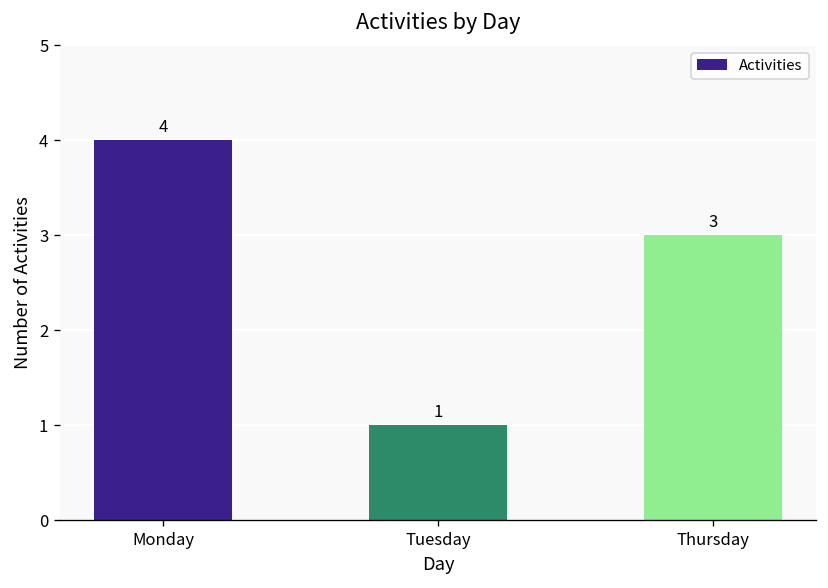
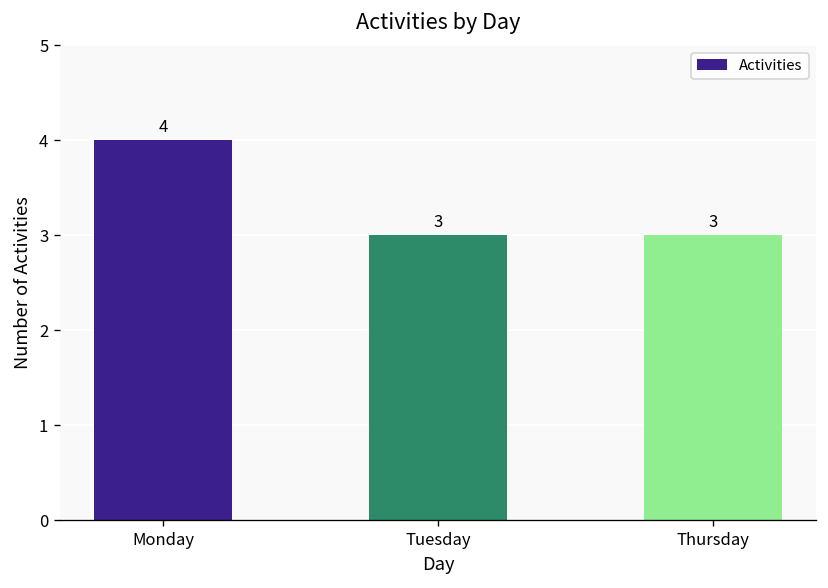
  {
    "Monday": 4,
-   "Tuesday": 1,
+   "Tuesday": 3,
    "Thursday": 3
  }
